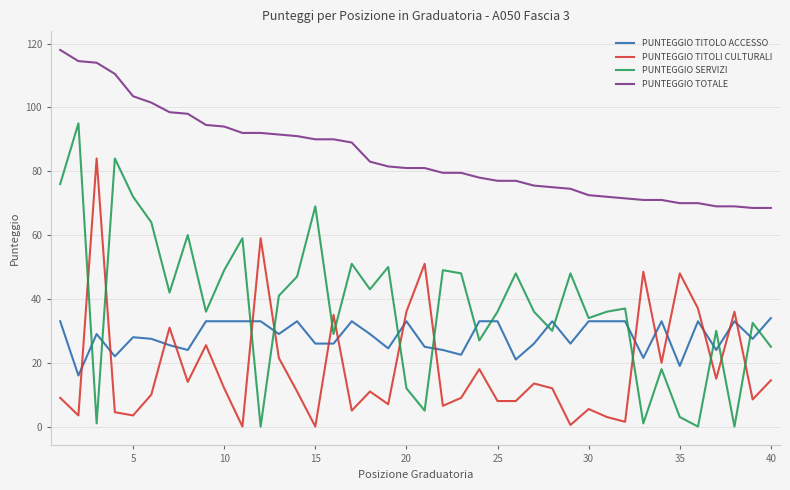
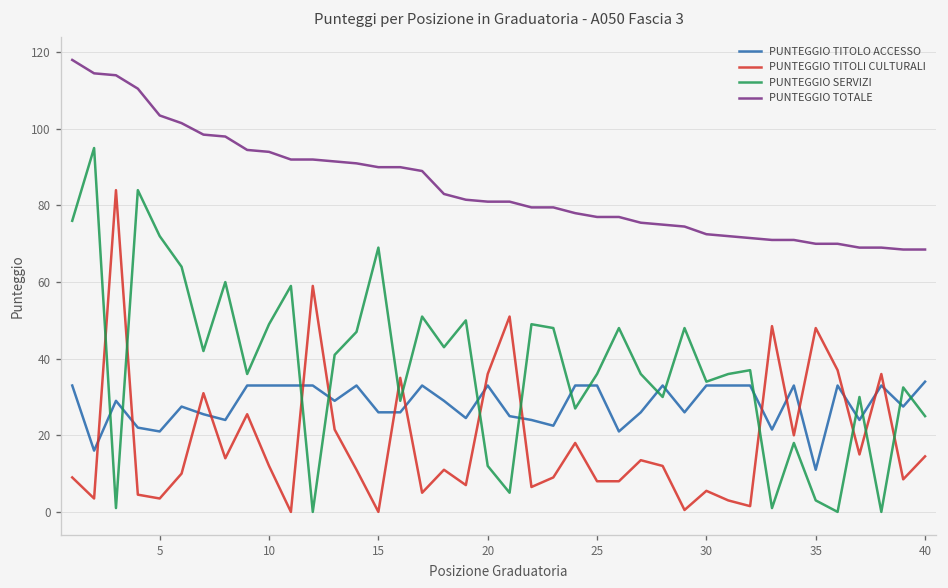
  {
    "PUNTEGGIO TITOLO ACCESSO": {
-     "5": 28,
+     "5": 21,
      "10": 33,
      "15": 26,
      "20": 33,
      "25": 33,
      "30": 33,
-     "35": 19,
+     "35": 11,
      "40": 34
    },
    "PUNTEGGIO TITOLI CULTURALI": {
      "5": 4,
      "10": 12,
      "15": 0,
      "20": 36,
      "25": 8,
      "30": 6,
      "35": 48,
      "40": 15
    },
    "PUNTEGGIO SERVIZI": {
      "5": 72,
      "10": 49,
      "15": 69,
      "20": 12,
      "25": 36,
      "30": 34,
      "35": 3,
      "40": 25
    },
    "PUNTEGGIO TOTALE": {
      "5": 104,
      "10": 94,
      "15": 90,
      "20": 81,
      "25": 77,
      "30": 73,
      "35": 70,
      "40": 69
    }
  }
